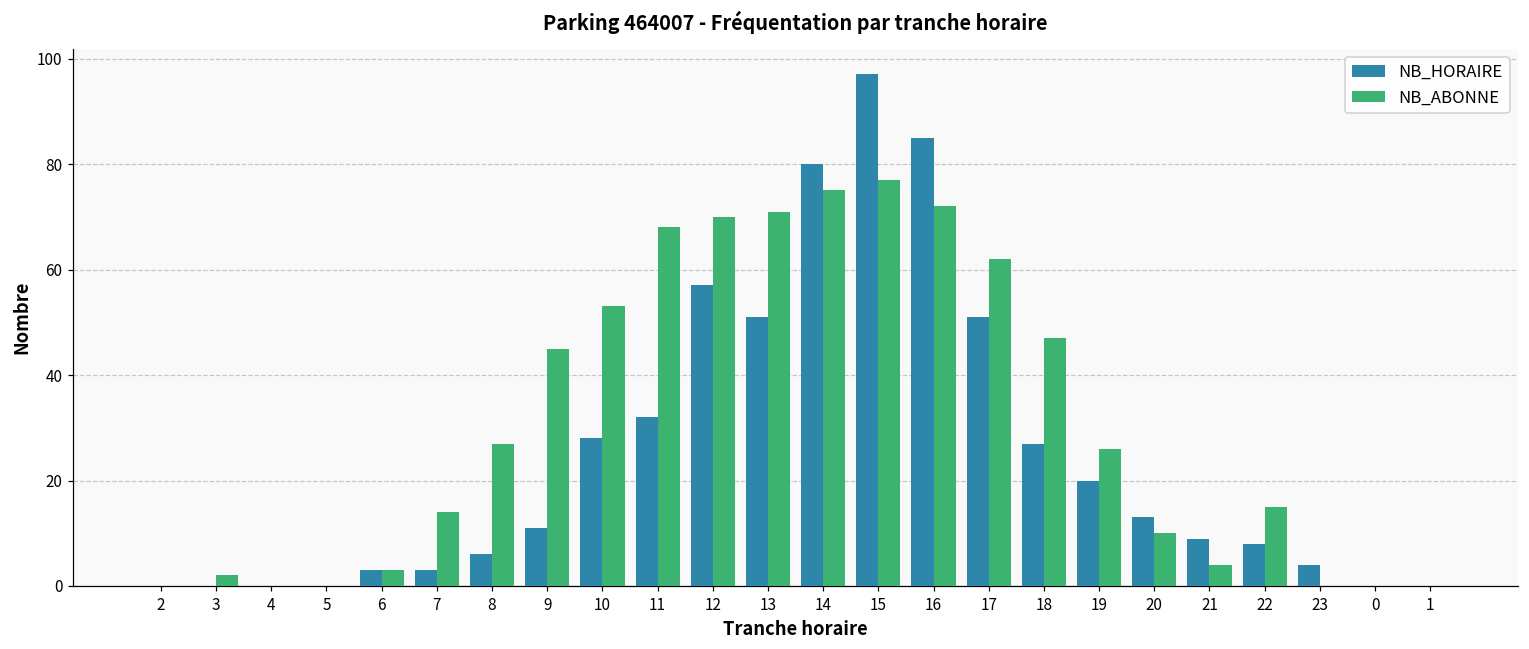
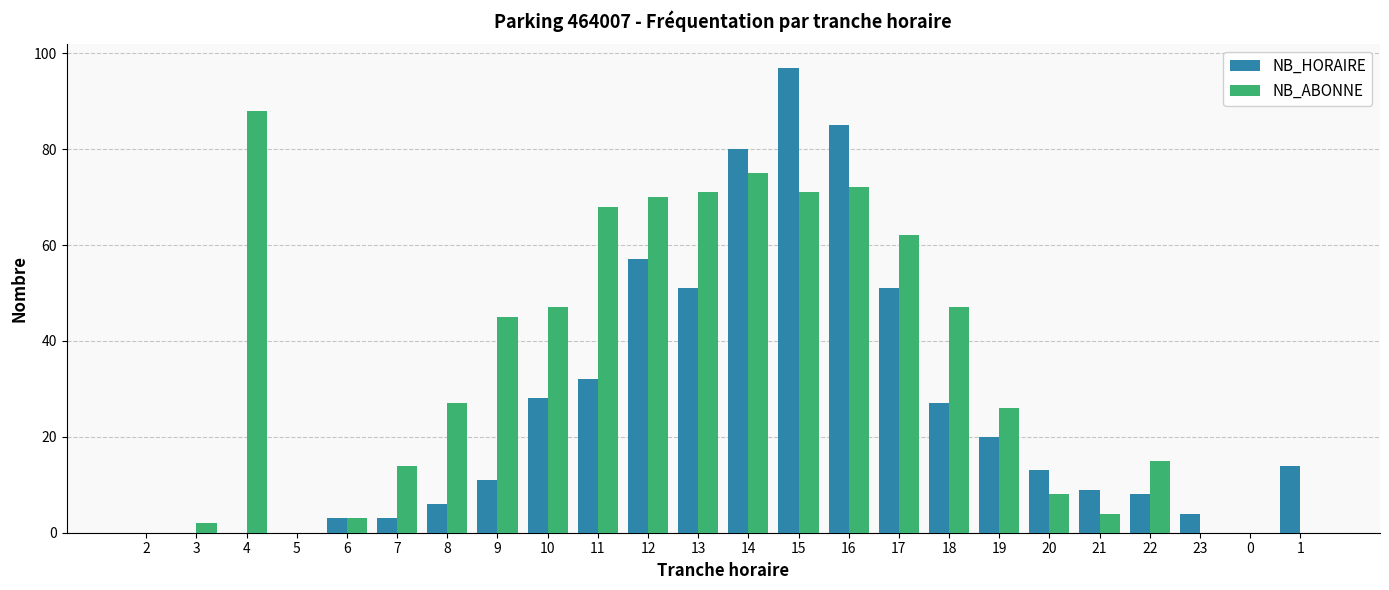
  {
    "NB_HORAIRE": {
      "2": 0,
      "3": 0,
      "4": 0,
      "5": 0,
      "6": 3,
      "7": 3,
      "8": 6,
      "9": 11,
      "10": 28,
      "11": 32,
      "12": 57,
      "13": 51,
      "14": 80,
      "15": 97,
      "16": 85,
      "17": 51,
      "18": 27,
      "19": 20,
      "20": 13,
      "21": 9,
      "22": 8,
      "23": 4,
      "0": 0,
-     "1": 0
+     "1": 14
    },
    "NB_ABONNE": {
      "2": 0,
      "3": 2,
-     "4": 0,
+     "4": 88,
      "5": 0,
      "6": 3,
      "7": 14,
      "8": 27,
      "9": 45,
-     "10": 53,
+     "10": 47,
      "11": 68,
      "12": 70,
      "13": 71,
      "14": 75,
-     "15": 77,
+     "15": 71,
      "16": 72,
      "17": 62,
      "18": 47,
      "19": 26,
-     "20": 10,
+     "20": 8,
      "21": 4,
      "22": 15,
      "23": 0,
      "0": 0,
      "1": 0
    }
  }
